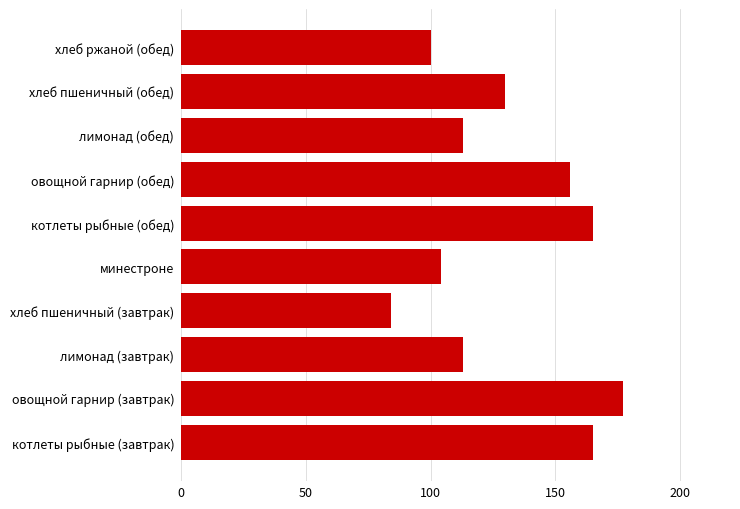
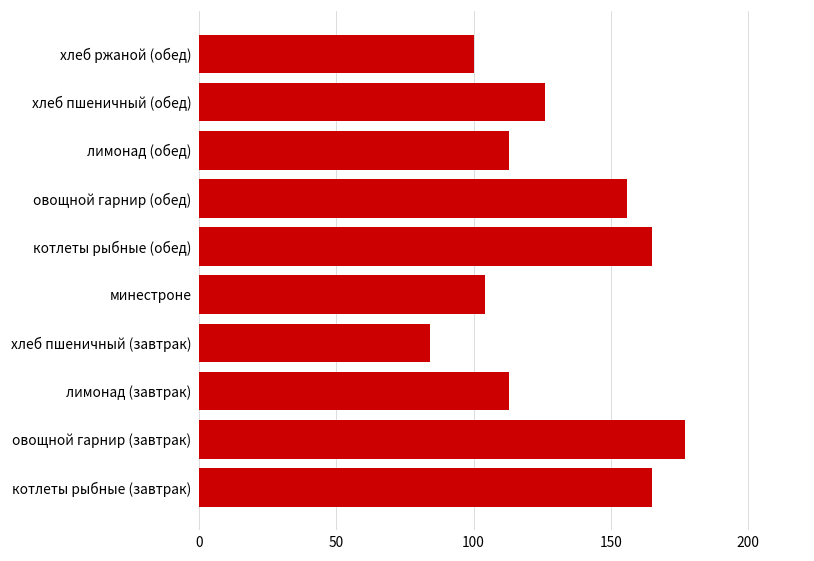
  {
    "хлеб ржаной (обед)": 100,
-   "хлеб пшеничный (обед)": 130,
+   "хлеб пшеничный (обед)": 126,
    "лимонад (обед)": 113,
    "овощной гарнир (обед)": 156,
    "котлеты рыбные (обед)": 165,
    "минестроне": 104,
    "хлеб пшеничный (завтрак)": 84,
    "лимонад (завтрак)": 113,
    "овощной гарнир (завтрак)": 177,
    "котлеты рыбные (завтрак)": 165
  }
